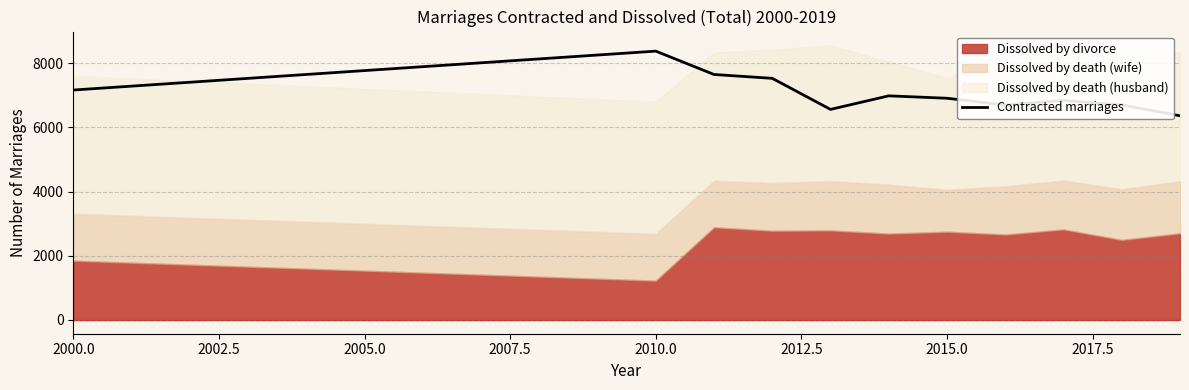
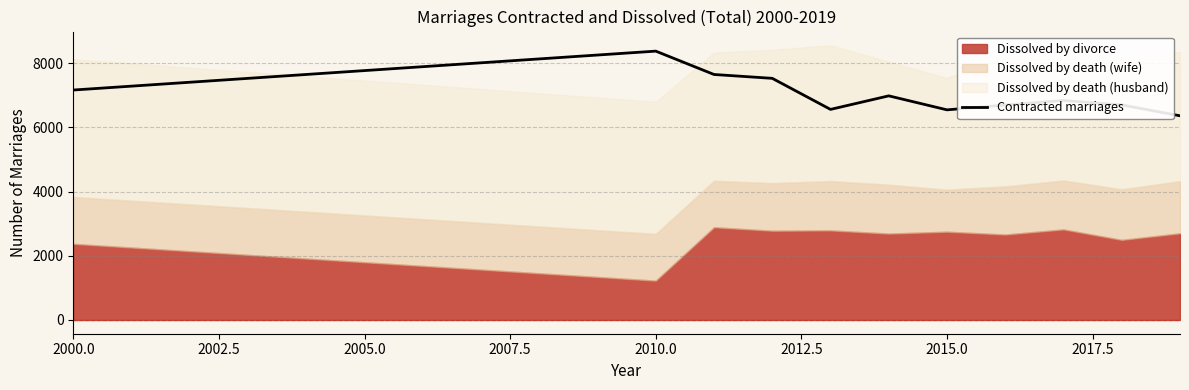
  {
    "Dissolved by divorce": {
-     "2000.0": 1800,
+     "2000.0": 2400,
      "2010.0": 1200,
      "2015.0": 2700
    },
    "Contracted marriages": {
      "2000.0": 7200,
      "2010.0": 8400,
-     "2015.0": 6900
+     "2015.0": 6500
    }
  }
